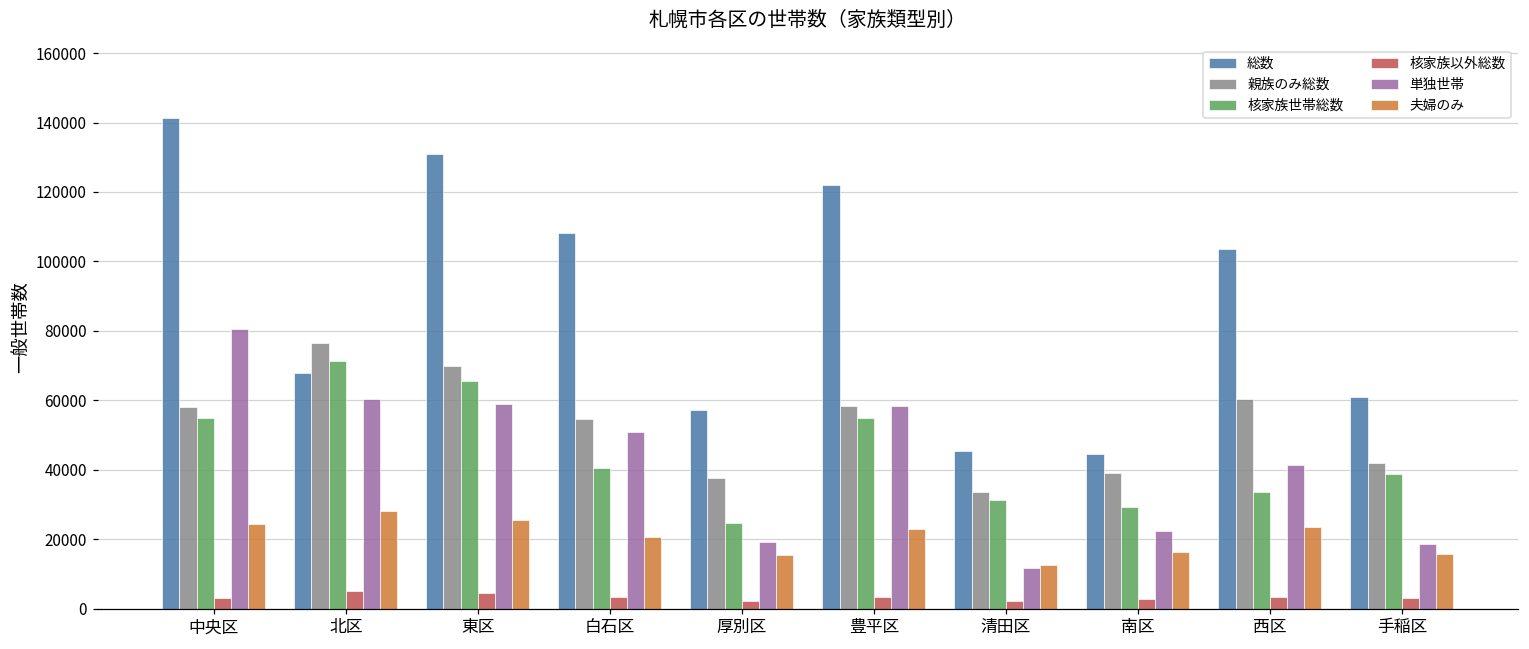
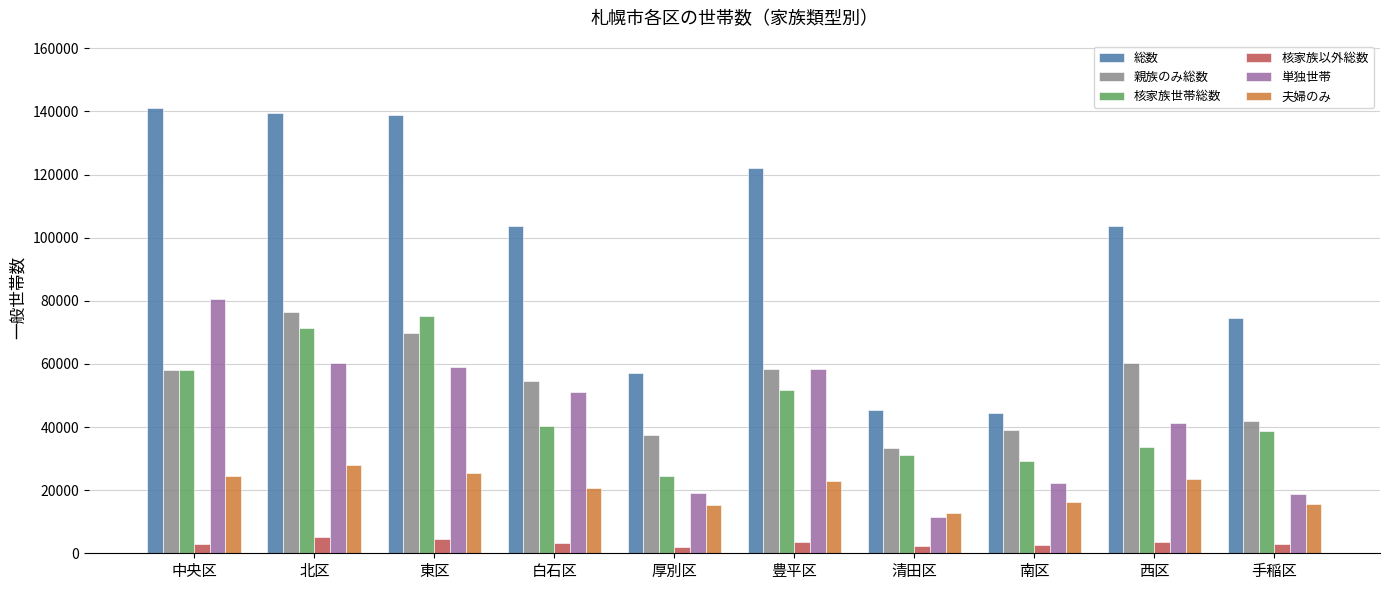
  {
    "総数": {
      "中央区": 141000,
-     "北区": 68000,
-     "東区": 131000,
-     "白石区": 108000,
+     "北区": 139000,
+     "東区": 139000,
+     "白石区": 104000,
      "厚別区": 57000,
      "豊平区": 122000,
      "清田区": 46000,
      "南区": 44000,
      "西区": 104000,
-     "手稲区": 61000
+     "手稲区": 75000
    },
    "核家族世帯総数": {
-     "中央区": 55000,
+     "中央区": 58000,
      "北区": 71000,
-     "東区": 66000,
+     "東区": 75000,
      "白石区": 40000,
      "厚別区": 25000,
-     "豊平区": 55000,
+     "豊平区": 52000,
      "清田区": 31000,
      "南区": 29000,
      "西区": 34000,
      "手稲区": 39000
    }
  }
